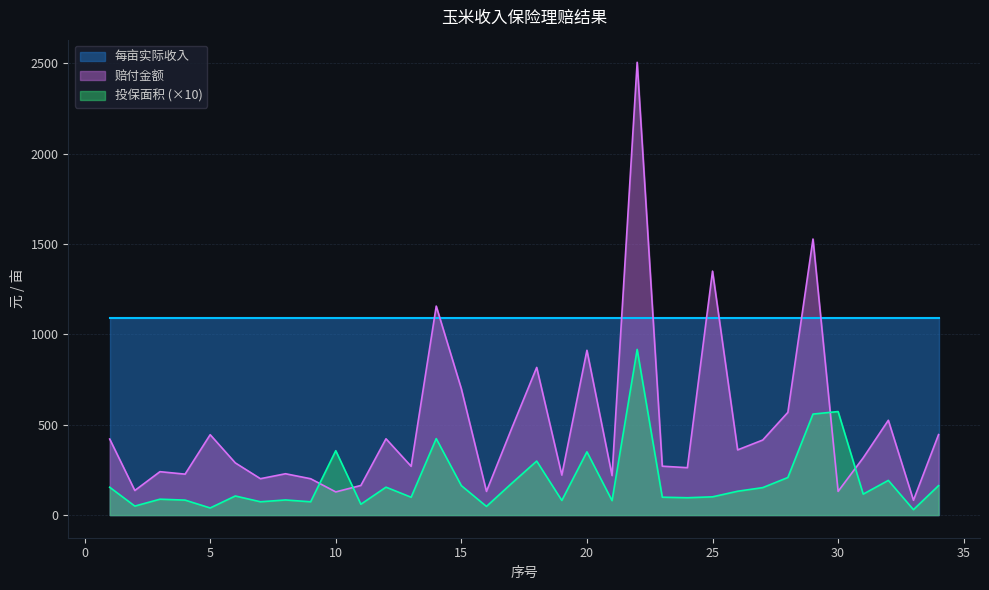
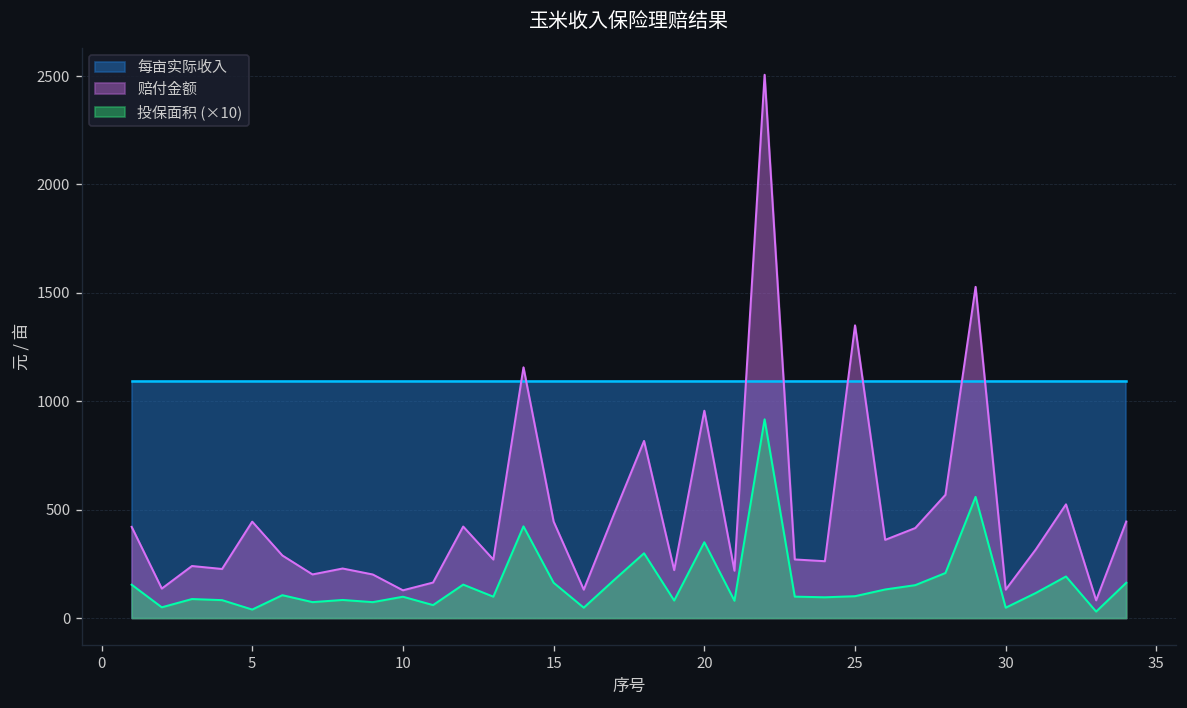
  {
    "每亩实际收入": {
      "5": 1090,
      "10": 1090,
      "15": 1090,
      "20": 1090,
      "25": 1090,
      "30": 1090
    },
    "赔付金额": {
      "5": 440,
      "10": 130,
-     "15": 700,
-     "20": 910,
+     "15": 450,
+     "20": 960,
      "25": 1350,
      "30": 130
    },
    "投保面积 (×10)": {
      "5": 40,
-     "10": 360,
+     "10": 100,
      "15": 160,
      "20": 350,
      "25": 100,
-     "30": 570
+     "30": 50
    }
  }
